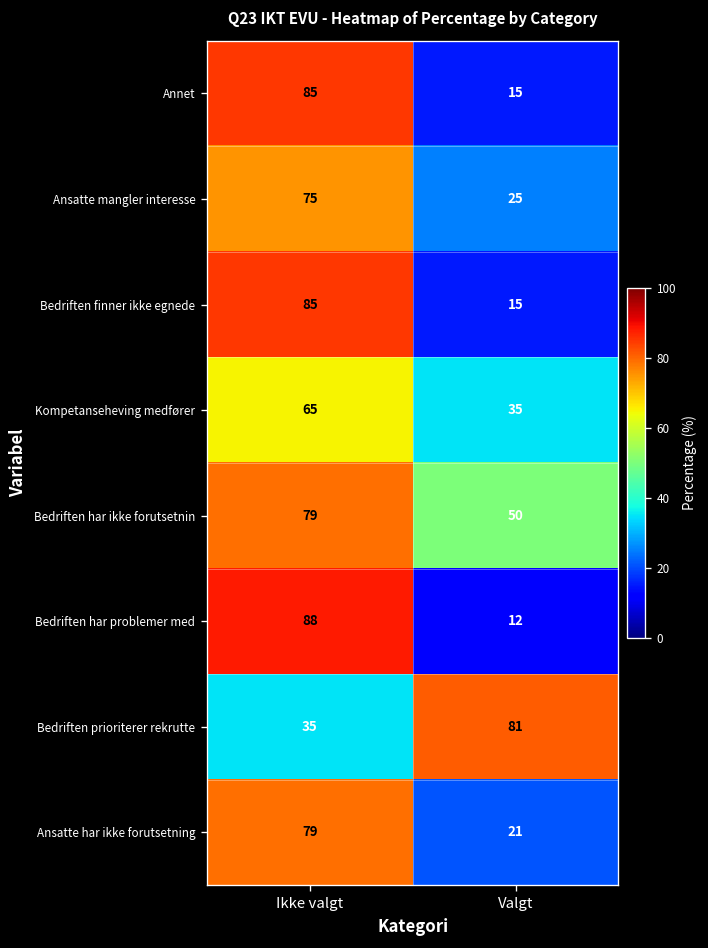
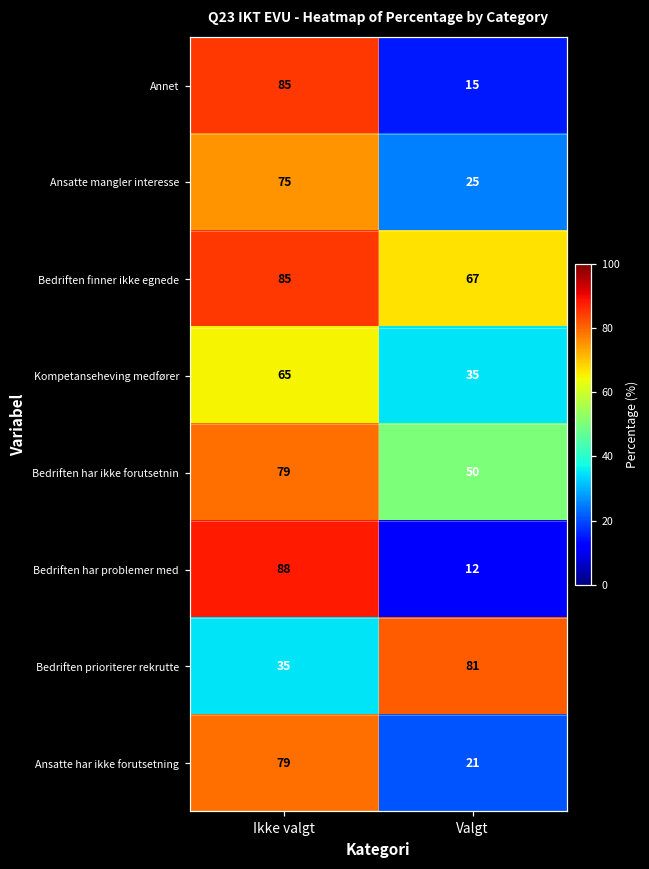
  {
    "Annet": {
      "Ikke valgt": 85,
      "Valgt": 15
    },
    "Ansatte mangler interesse": {
      "Ikke valgt": 75,
      "Valgt": 25
    },
    "Bedriften finner ikke egnede": {
      "Ikke valgt": 85,
-     "Valgt": 15
+     "Valgt": 67
    },
    "Kompetanseheving medfører": {
      "Ikke valgt": 65,
      "Valgt": 35
    },
    "Bedriften har ikke forutsetnin": {
      "Ikke valgt": 79,
      "Valgt": 50
    },
    "Bedriften har problemer med": {
      "Ikke valgt": 88,
      "Valgt": 12
    },
    "Bedriften prioriterer rekrutte": {
      "Ikke valgt": 35,
      "Valgt": 81
    },
    "Ansatte har ikke forutsetning": {
      "Ikke valgt": 79,
      "Valgt": 21
    }
  }
